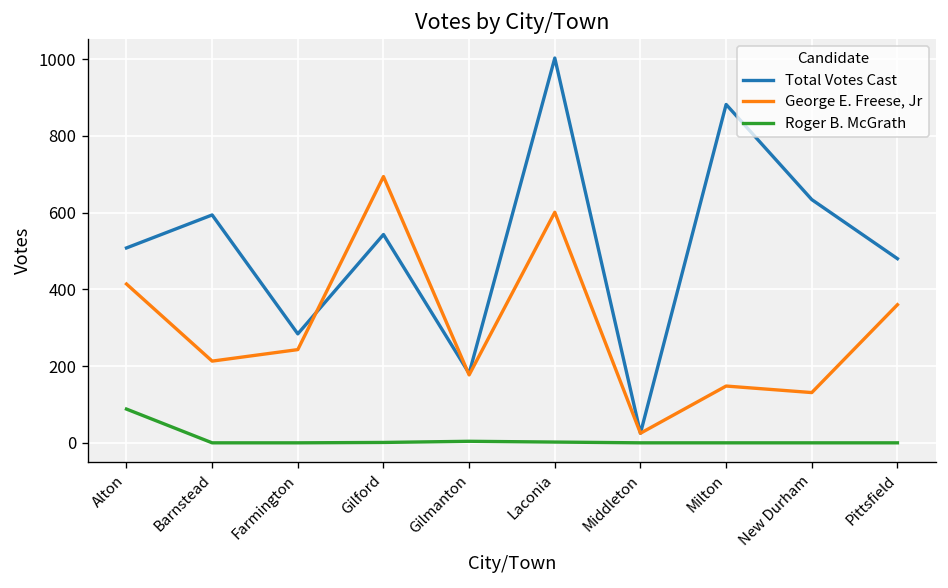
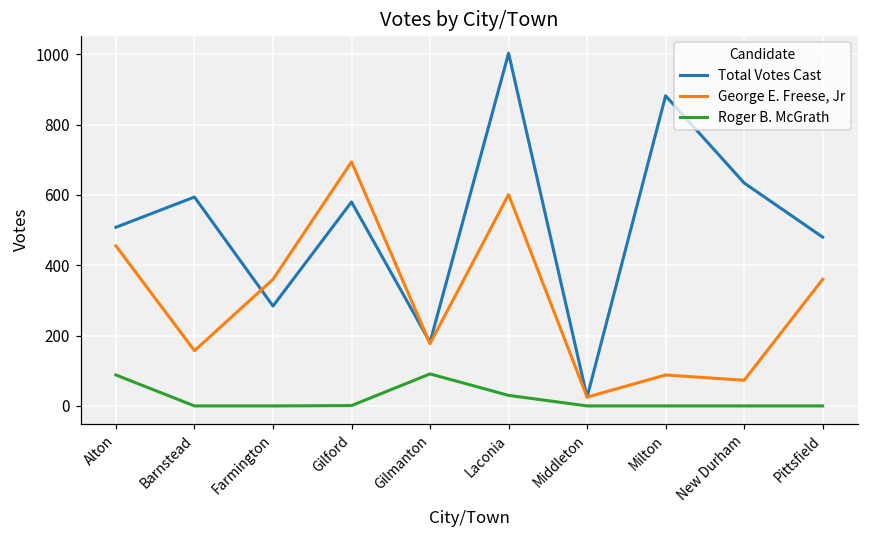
  {
    "Total Votes Cast": {
      "Alton": 510,
      "Barnstead": 590,
      "Farmington": 280,
-     "Gilford": 540,
+     "Gilford": 580,
      "Laconia": 1000,
      "Milton": 880,
      "New Durham": 630,
      "Pittsfield": 480
    },
    "George E. Freese, Jr": {
-     "Alton": 410,
-     "Barnstead": 210,
-     "Farmington": 240,
+     "Alton": 460,
+     "Barnstead": 160,
+     "Farmington": 360,
      "Gilford": 690,
      "Laconia": 600,
-     "Milton": 150,
-     "New Durham": 130,
+     "Milton": 90,
+     "New Durham": 70,
      "Pittsfield": 360
    },
    "Roger B. McGrath": {
      "Alton": 90,
      "Barnstead": 0,
      "Farmington": 0,
      "Gilford": 0,
-     "Gilmanton": 0,
-     "Laconia": 0,
+     "Gilmanton": 90,
+     "Laconia": 30,
      "Middleton": 0,
      "Milton": 0,
      "New Durham": 0,
      "Pittsfield": 0
    }
  }
